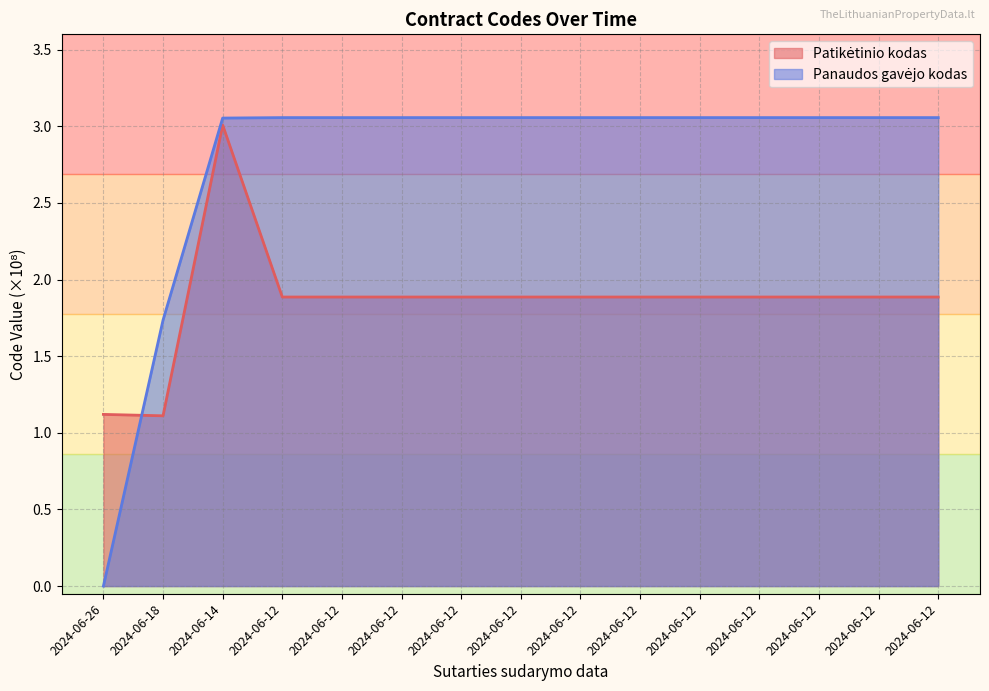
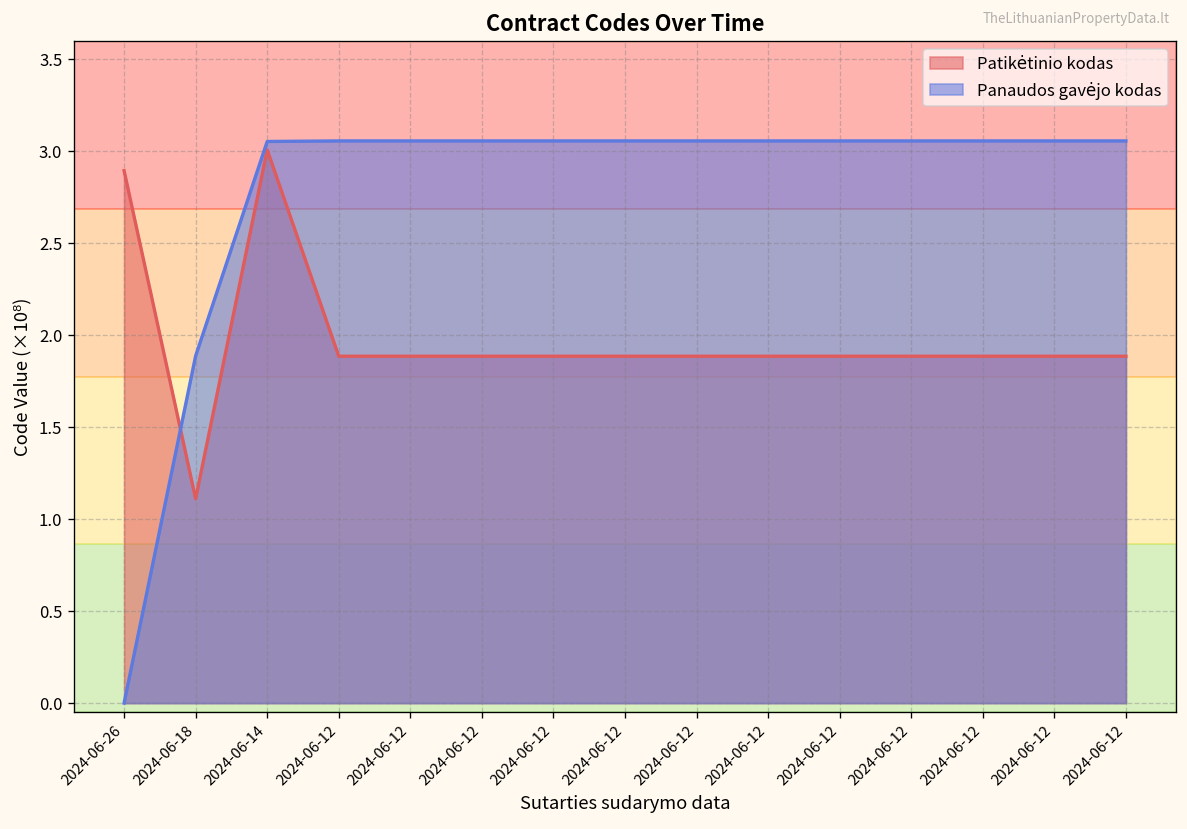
  {
    "Patikėtinio kodas": {
-     "2024-06-26": 1.12,
+     "2024-06-26": 2.90,
      "2024-06-18": 1.11,
      "2024-06-14": 3.01
    },
    "Panaudos gavėjo kodas": {
      "2024-06-26": 0.00,
-     "2024-06-18": 1.74,
+     "2024-06-18": 1.89,
      "2024-06-14": 3.05
    }
  }
